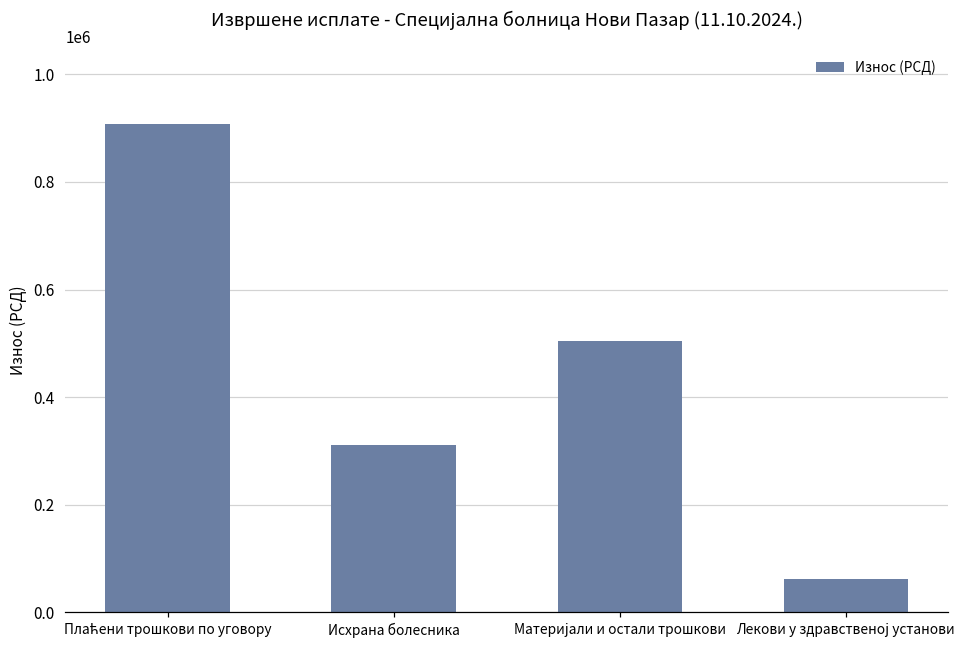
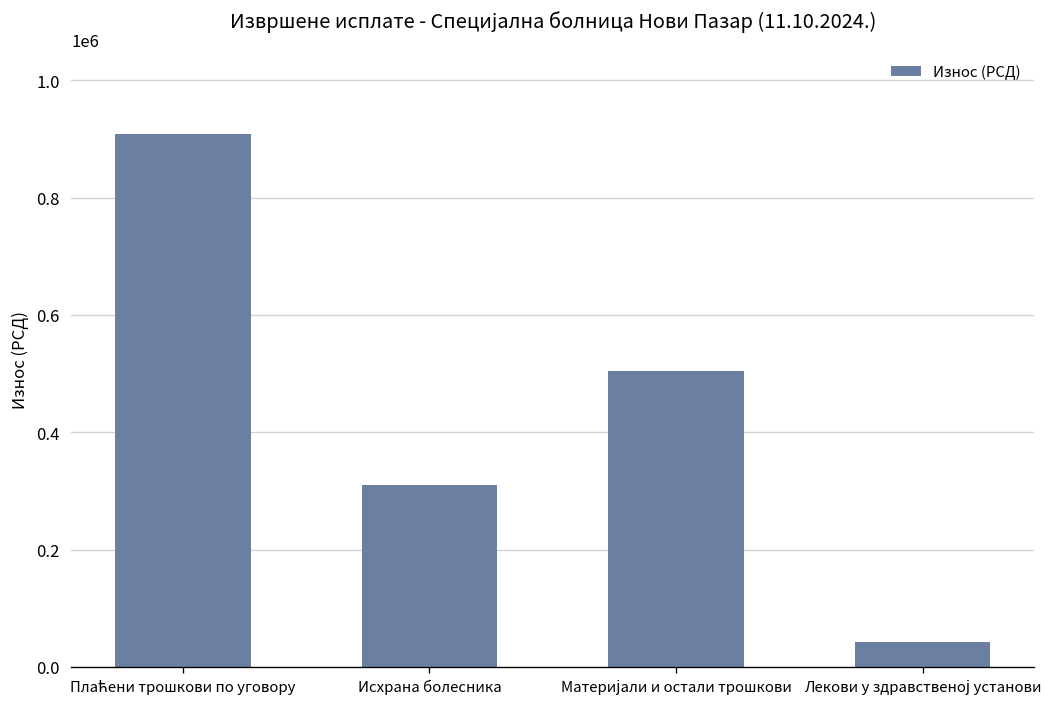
  {
    "Плаћени трошкови по уговору": 910000,
    "Исхрана болесника": 310000,
    "Материјали и остали трошкови": 500000,
-   "Лекови у здравственој установи": 60000
+   "Лекови у здравственој установи": 40000
  }
